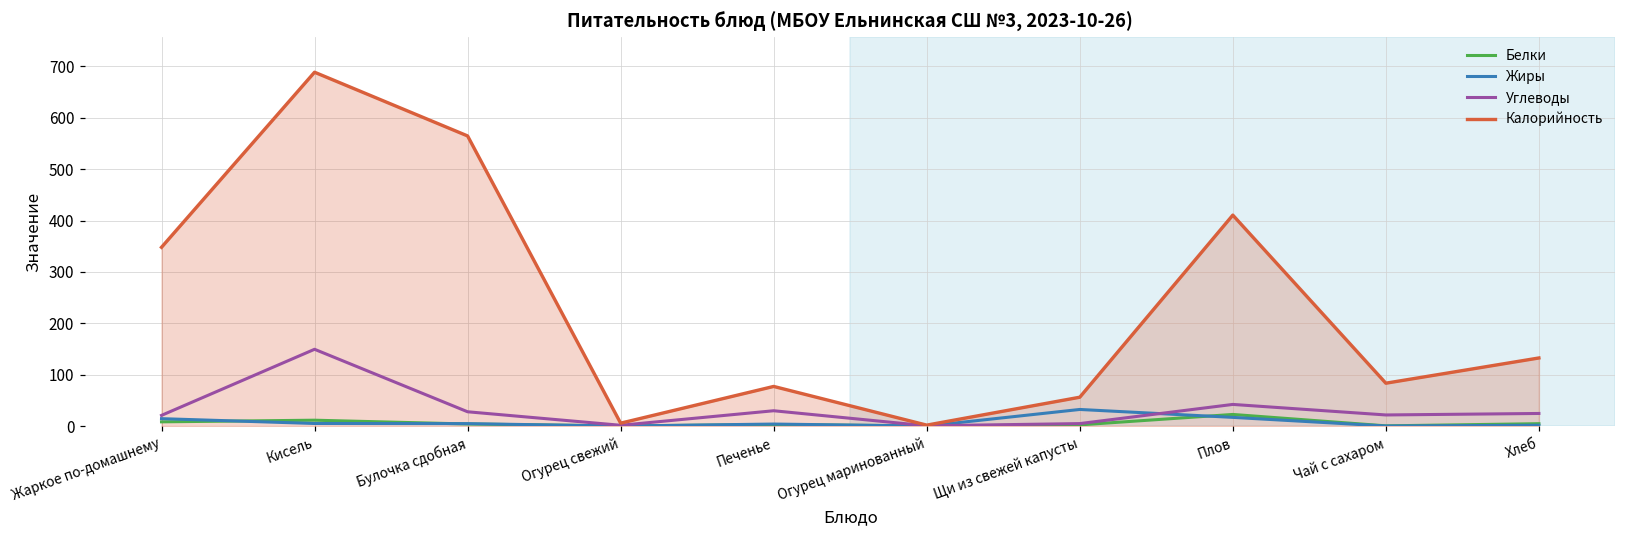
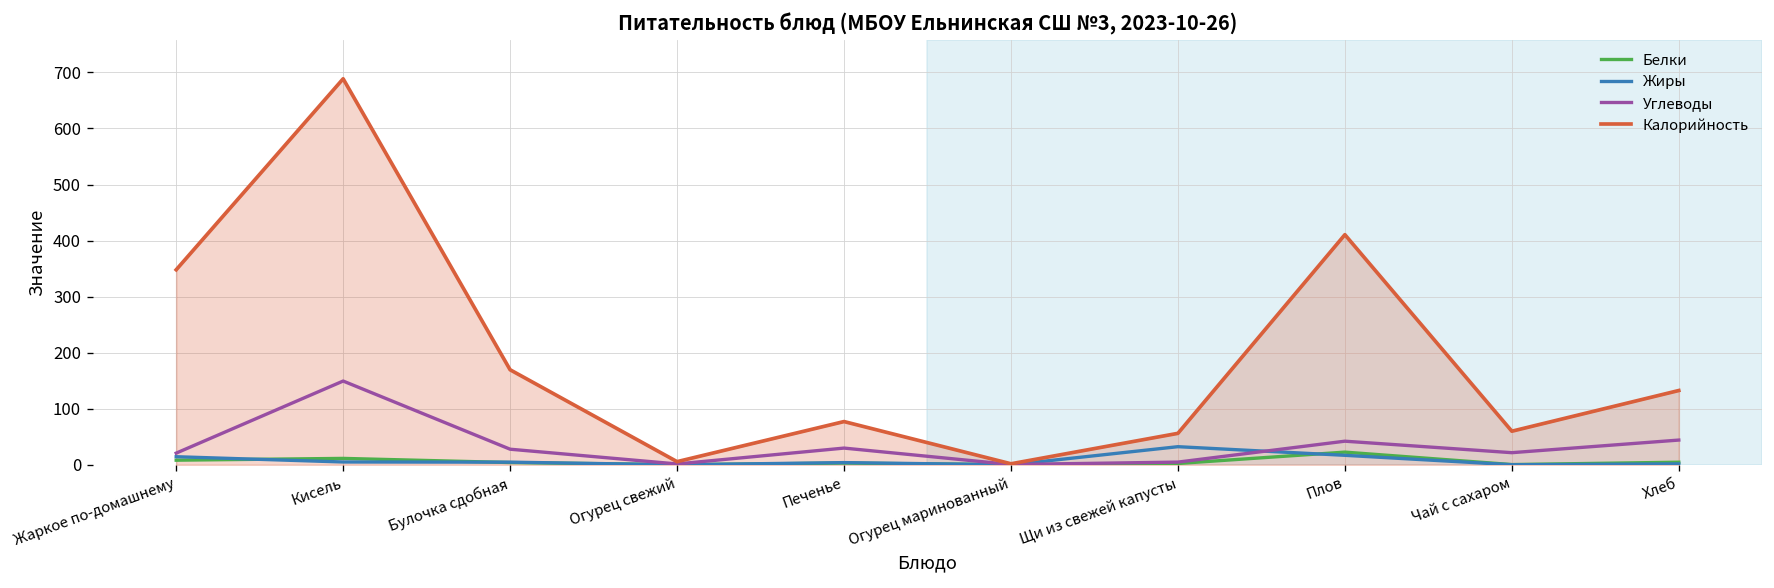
  {
    "Белки": {
      "Жаркое по-домашнему": 10,
      "Кисель": 10,
      "Плов": 20
    },
    "Жиры": {
      "Жаркое по-домашнему": 10,
      "Кисель": 10,
      "Щи из свежей капусты": 30,
      "Плов": 20
    },
    "Углеводы": {
      "Жаркое по-домашнему": 20,
      "Кисель": 150,
      "Булочка сдобная": 30,
      "Печенье": 30,
      "Плов": 40,
      "Чай с сахаром": 20,
-     "Хлеб": 20
+     "Хлеб": 40
    },
    "Калорийность": {
      "Жаркое по-домашнему": 350,
      "Кисель": 690,
-     "Булочка сдобная": 560,
+     "Булочка сдобная": 170,
      "Печенье": 80,
      "Щи из свежей капусты": 60,
      "Плов": 410,
-     "Чай с сахаром": 80,
+     "Чай с сахаром": 60,
      "Хлеб": 130
    }
  }
